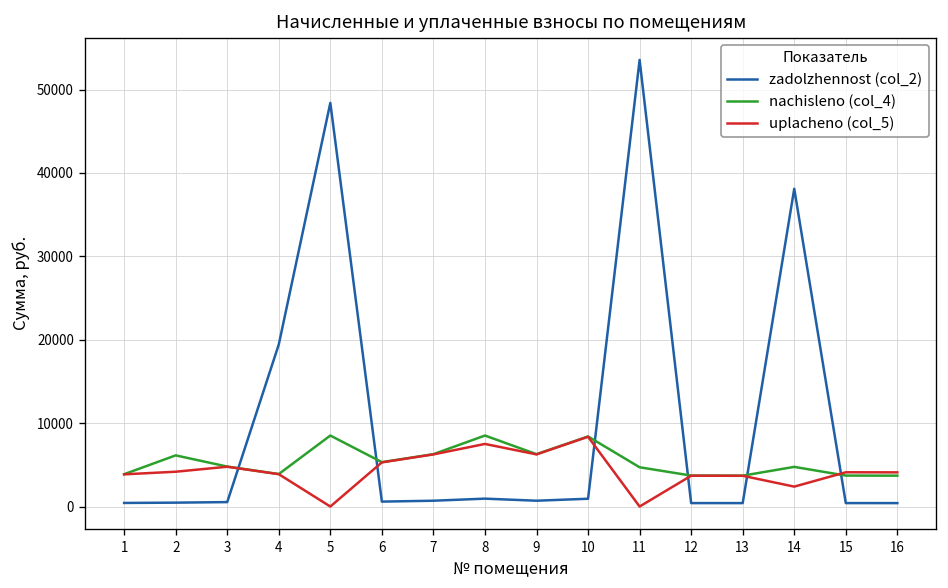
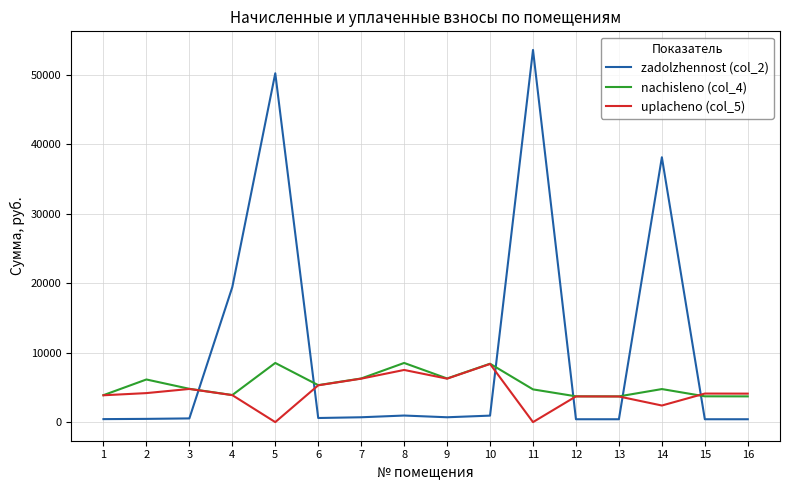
  {
    "zadolzhennost (col_2)": {
      "1": 0,
      "2": 0,
      "3": 1000,
      "4": 19000,
-     "5": 48000,
+     "5": 50000,
      "6": 1000,
      "7": 1000,
      "8": 1000,
      "9": 1000,
      "10": 1000,
      "11": 54000,
      "12": 0,
      "13": 0,
      "14": 38000,
      "15": 0,
      "16": 0
    },
    "nachisleno (col_4)": {
      "2": 6000,
      "5": 9000,
      "8": 9000,
      "11": 5000,
      "14": 5000,
      "15": 4000,
      "16": 4000
    },
    "uplacheno (col_5)": {
      "2": 4000,
      "5": 0,
      "8": 8000,
      "11": 0,
      "14": 2000,
      "15": 4000,
      "16": 4000
    }
  }
